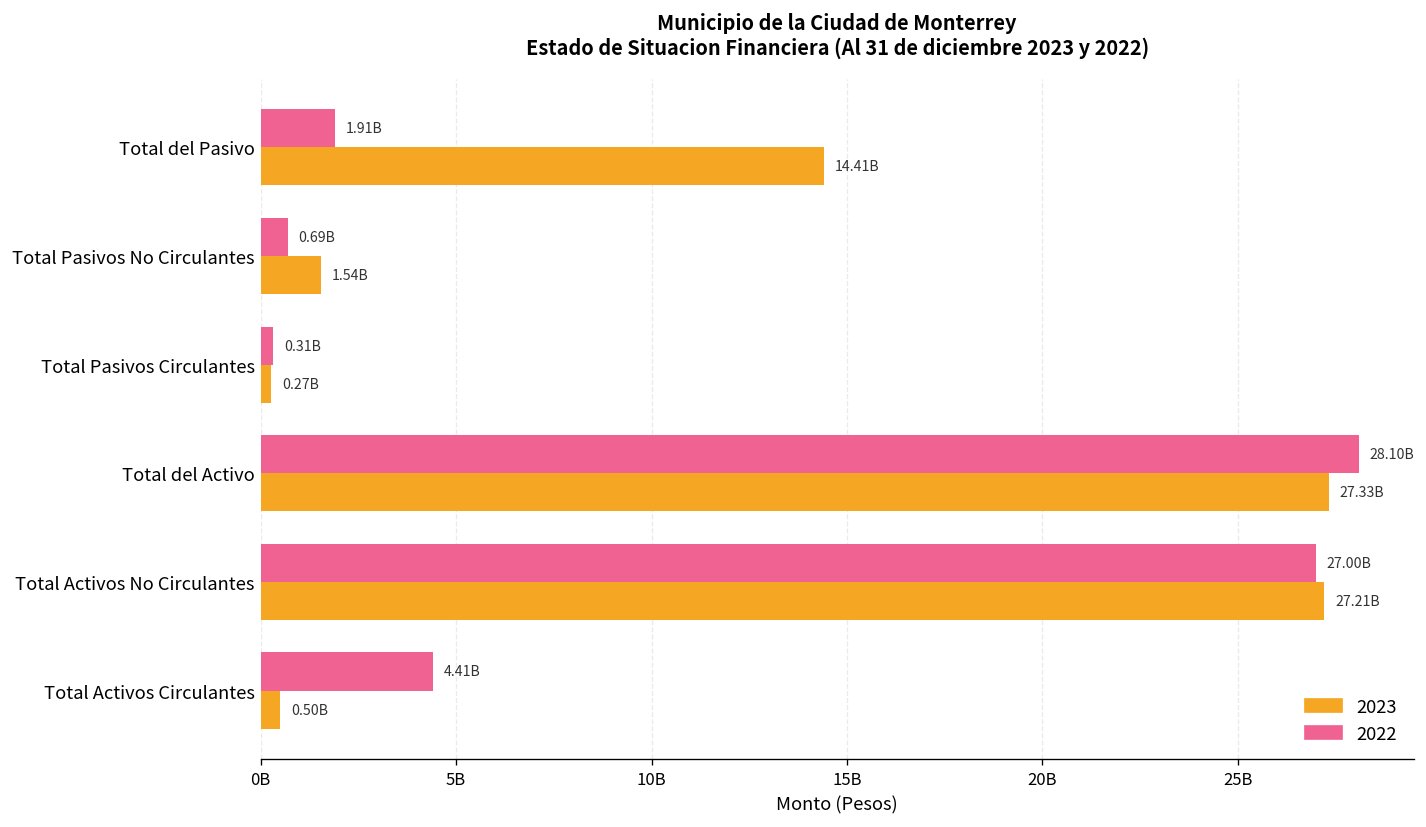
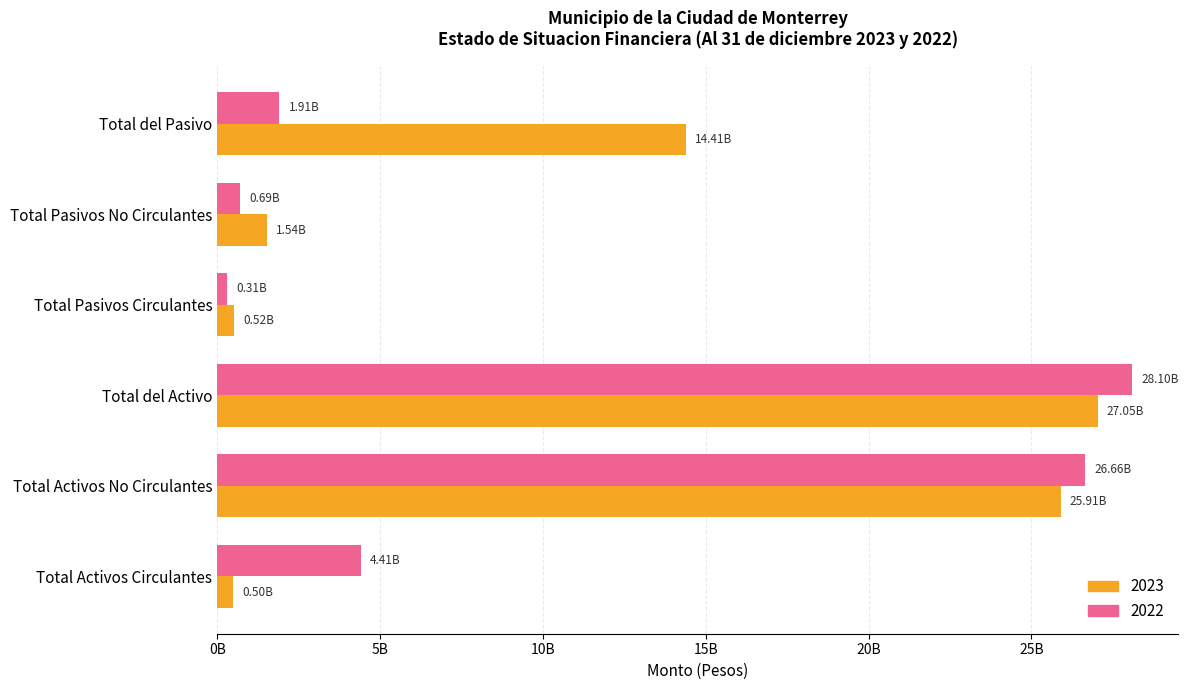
  {
    "2022": {
      "Total del Pasivo": "1.91B",
      "Total Pasivos No Circulantes": "0.69B",
      "Total Pasivos Circulantes": "0.31B",
      "Total del Activo": "28.10B",
-     "Total Activos No Circulantes": "27.00B",
+     "Total Activos No Circulantes": "26.66B",
      "Total Activos Circulantes": "4.41B"
    },
    "2023": {
      "Total del Pasivo": "14.41B",
      "Total Pasivos No Circulantes": "1.54B",
-     "Total Pasivos Circulantes": "0.27B",
-     "Total del Activo": "27.33B",
-     "Total Activos No Circulantes": "27.21B",
+     "Total Pasivos Circulantes": "0.52B",
+     "Total del Activo": "27.05B",
+     "Total Activos No Circulantes": "25.91B",
      "Total Activos Circulantes": "0.50B"
    }
  }
